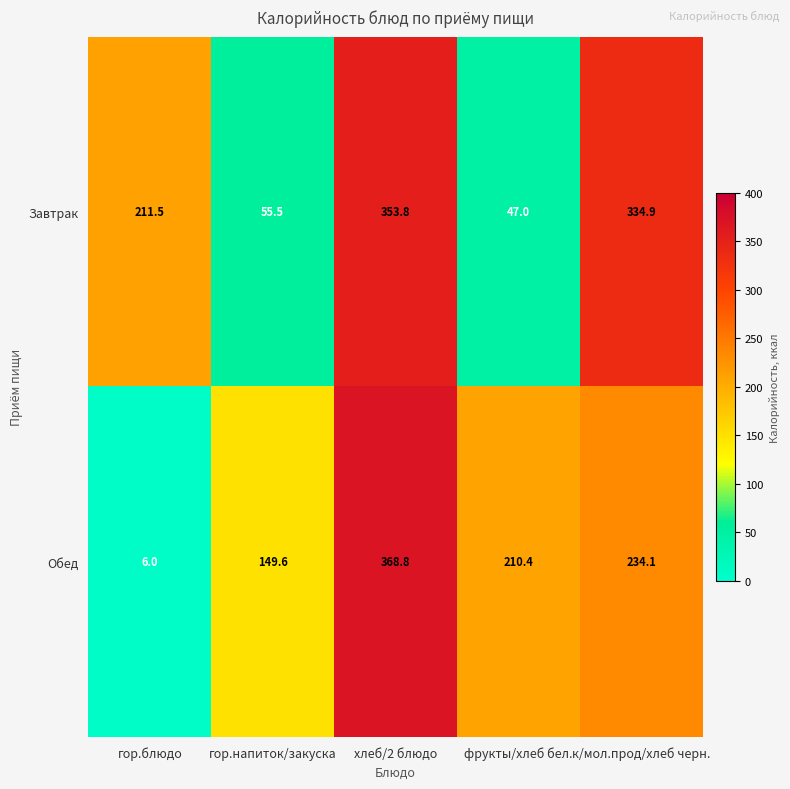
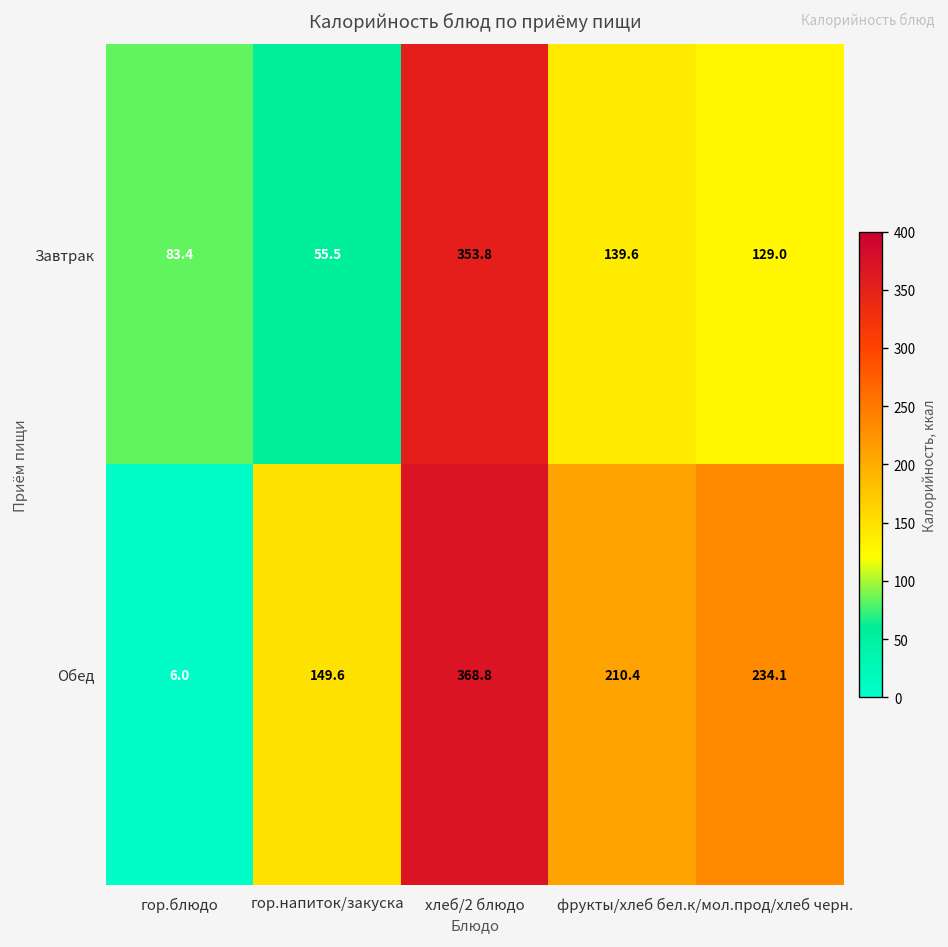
  {
    "Завтрак": {
-     "гор.блюдо": 211.5,
+     "гор.блюдо": 83.4,
      "гор.напиток/закуска": 55.5,
      "хлеб/2 блюдо": 353.8,
-     "фрукты/хлеб бел.": 47.0,
-     "к/мол.прод/хлеб черн.": 334.9
+     "фрукты/хлеб бел.": 139.6,
+     "к/мол.прод/хлеб черн.": 129.0
    },
    "Обед": {
      "гор.блюдо": 6.0,
      "гор.напиток/закуска": 149.6,
      "хлеб/2 блюдо": 368.8,
      "фрукты/хлеб бел.": 210.4,
      "к/мол.прод/хлеб черн.": 234.1
    }
  }
